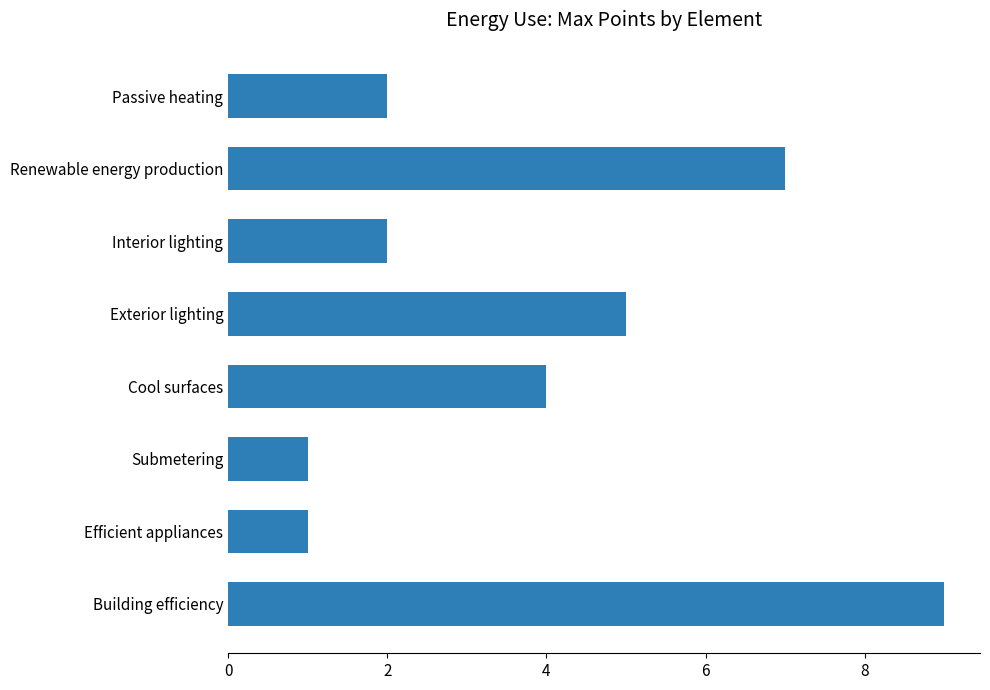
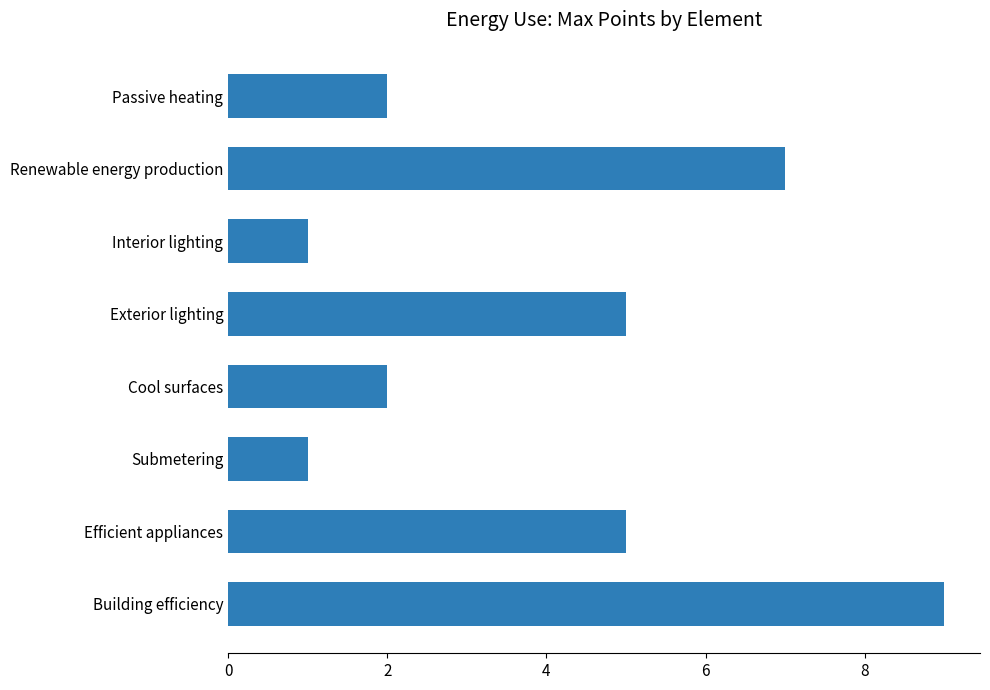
  {
    "Passive heating": 2,
    "Renewable energy production": 7,
-   "Interior lighting": 2,
+   "Interior lighting": 1,
    "Exterior lighting": 5,
-   "Cool surfaces": 4,
+   "Cool surfaces": 2,
    "Submetering": 1,
-   "Efficient appliances": 1,
+   "Efficient appliances": 5,
    "Building efficiency": 9
  }
